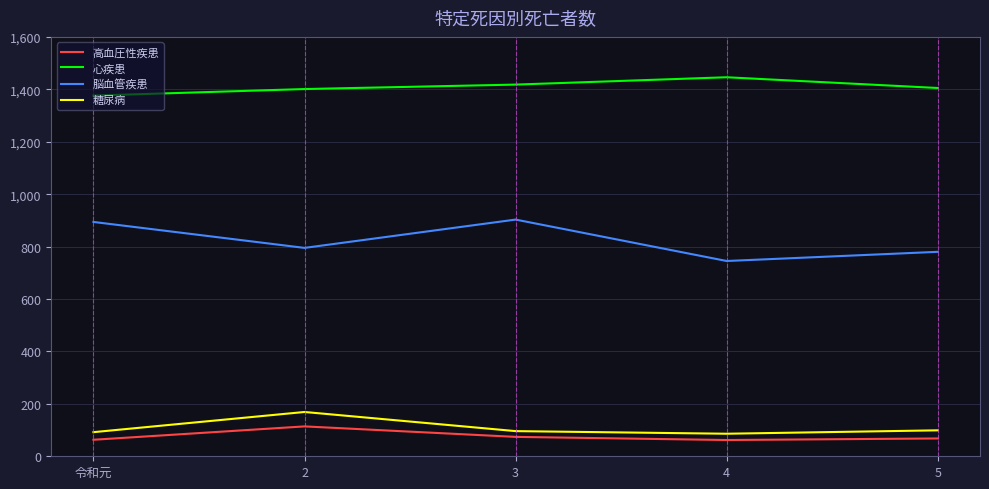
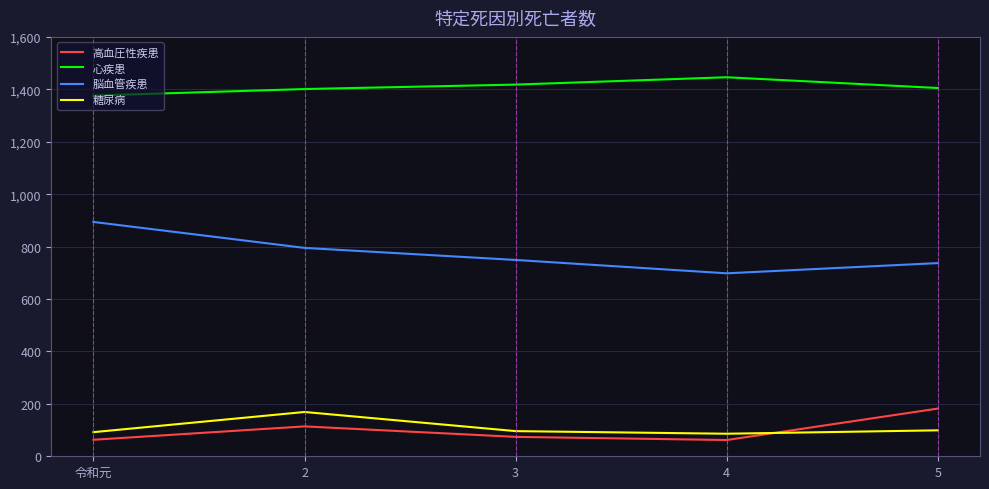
  {
    "高血圧性疾患": {
      "令和元": "60",
      "2": "110",
      "3": "70",
      "4": "60",
-     "5": "70"
+     "5": "180"
    },
    "心疾患": {
      "2": "1,400",
      "3": "1,420",
      "4": "1,450",
      "5": "1,410"
    },
    "脳血管疾患": {
      "令和元": "890",
      "2": "800",
-     "3": "900",
-     "4": "750",
-     "5": "780"
+     "3": "750",
+     "4": "700",
+     "5": "740"
    },
    "糖尿病": {
      "令和元": "90",
      "2": "170",
      "3": "100",
      "4": "90",
      "5": "100"
    }
  }
